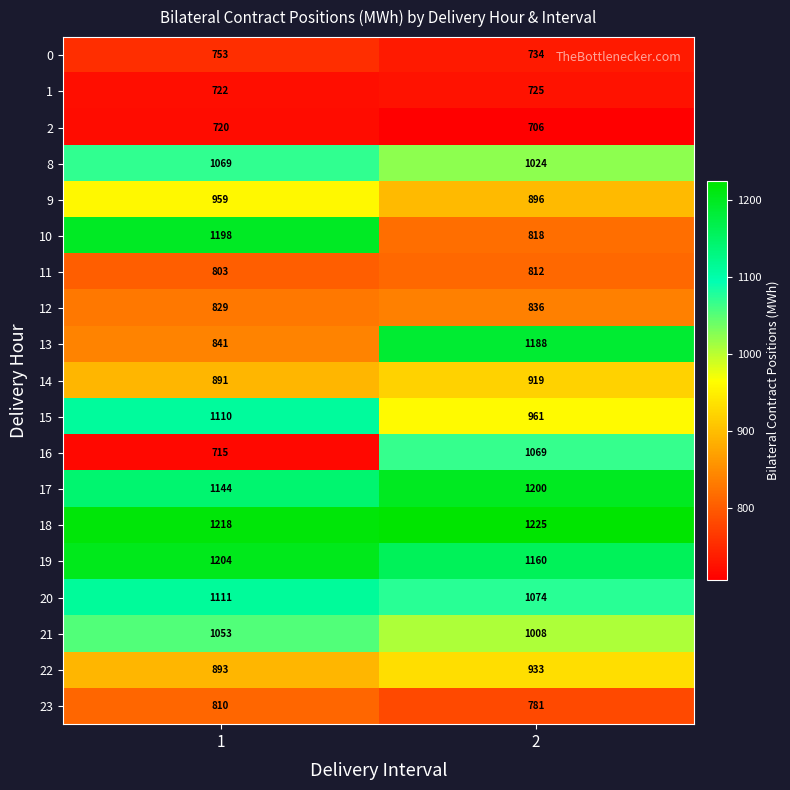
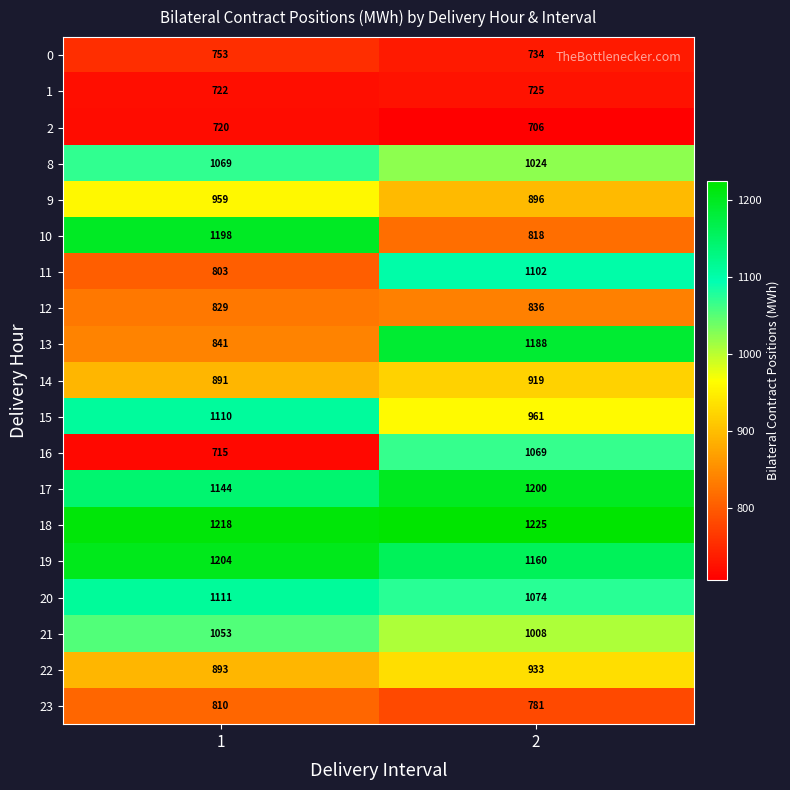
  {
    "0": {
      "1": 753
    },
    "1": {
      "1": 722,
      "2": 725
    },
    "2": {
      "1": 720,
      "2": 706
    },
    "8": {
      "1": 1069,
      "2": 1024
    },
    "9": {
      "1": 959,
      "2": 896
    },
    "10": {
      "1": 1198,
      "2": 818
    },
    "11": {
      "1": 803,
-     "2": 812
+     "2": 1102
    },
    "12": {
      "1": 829,
      "2": 836
    },
    "13": {
      "1": 841,
      "2": 1188
    },
    "14": {
      "1": 891,
      "2": 919
    },
    "15": {
      "1": 1110,
      "2": 961
    },
    "16": {
      "1": 715,
      "2": 1069
    },
    "17": {
      "1": 1144,
      "2": 1200
    },
    "18": {
      "1": 1218,
      "2": 1225
    },
    "19": {
      "1": 1204,
      "2": 1160
    },
    "20": {
      "1": 1111,
      "2": 1074
    },
    "21": {
      "1": 1053,
      "2": 1008
    },
    "22": {
      "1": 893,
      "2": 933
    },
    "23": {
      "1": 810,
      "2": 781
    }
  }
